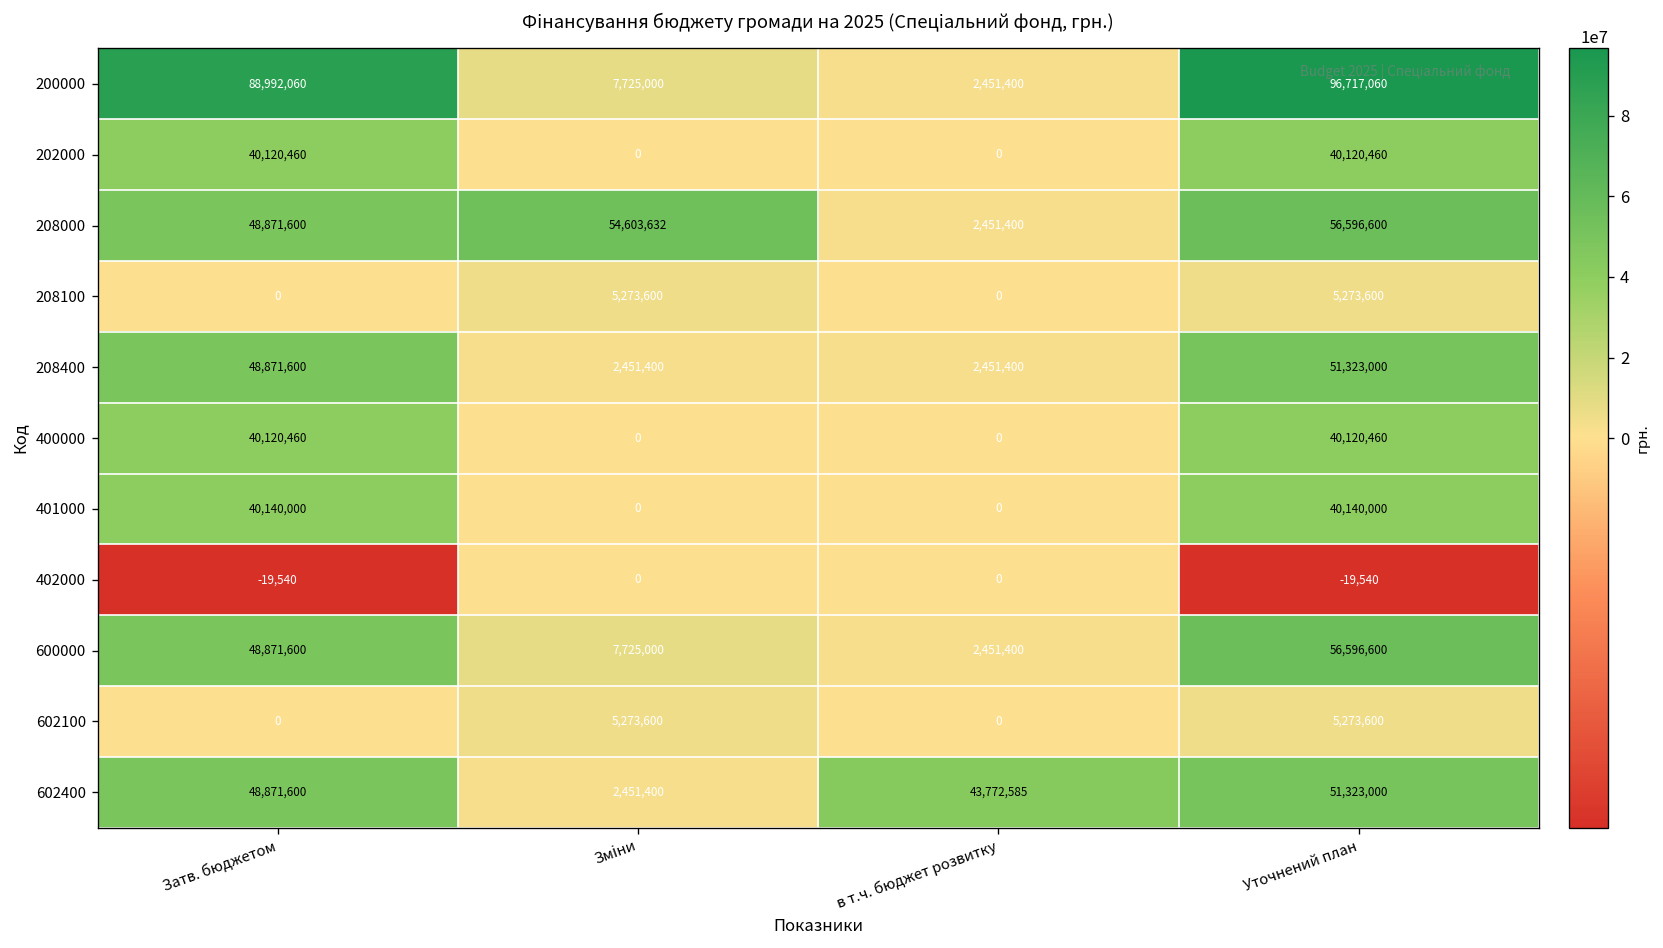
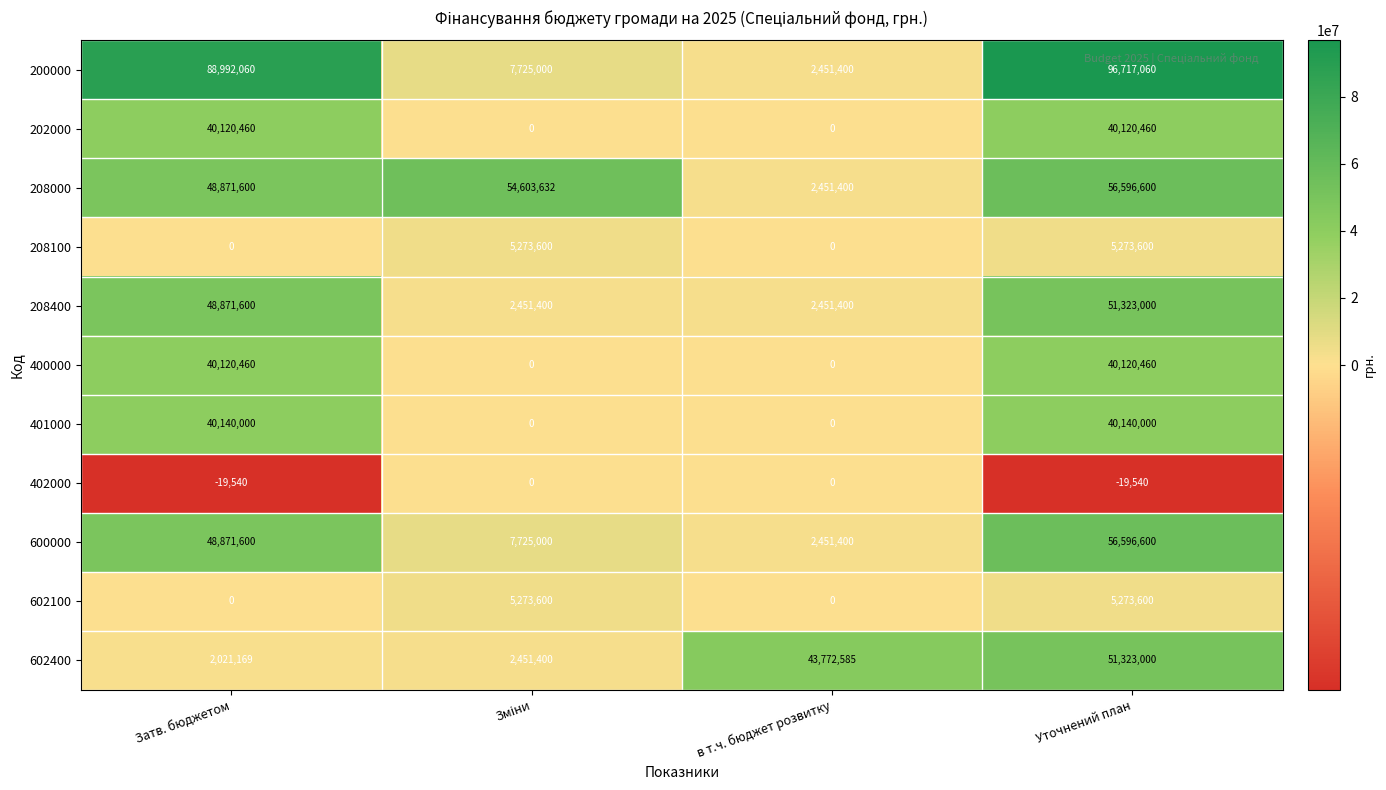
  {
    "200000": {
      "Затв. бюджетом": "88,992,060",
      "Зміни": "7,725,000",
      "в т.ч. бюджет розвитку": "2,451,400"
    },
    "202000": {
      "Затв. бюджетом": "40,120,460",
      "Зміни": "0",
      "в т.ч. бюджет розвитку": "0",
      "Уточнений план": "40,120,460"
    },
    "208000": {
      "Затв. бюджетом": "48,871,600",
      "Зміни": "54,603,632",
      "в т.ч. бюджет розвитку": "2,451,400",
      "Уточнений план": "56,596,600"
    },
    "208100": {
      "Затв. бюджетом": "0",
      "Зміни": "5,273,600",
      "в т.ч. бюджет розвитку": "0",
      "Уточнений план": "5,273,600"
    },
    "208400": {
      "Затв. бюджетом": "48,871,600",
      "Зміни": "2,451,400",
      "в т.ч. бюджет розвитку": "2,451,400",
      "Уточнений план": "51,323,000"
    },
    "400000": {
      "Затв. бюджетом": "40,120,460",
      "Зміни": "0",
      "в т.ч. бюджет розвитку": "0",
      "Уточнений план": "40,120,460"
    },
    "401000": {
      "Затв. бюджетом": "40,140,000",
      "Зміни": "0",
      "в т.ч. бюджет розвитку": "0",
      "Уточнений план": "40,140,000"
    },
    "402000": {
      "Затв. бюджетом": "-19,540",
      "Зміни": "0",
      "в т.ч. бюджет розвитку": "0",
      "Уточнений план": "-19,540"
    },
    "600000": {
      "Затв. бюджетом": "48,871,600",
      "Зміни": "7,725,000",
      "в т.ч. бюджет розвитку": "2,451,400",
      "Уточнений план": "56,596,600"
    },
    "602100": {
      "Затв. бюджетом": "0",
      "Зміни": "5,273,600",
      "в т.ч. бюджет розвитку": "0",
      "Уточнений план": "5,273,600"
    },
    "602400": {
-     "Затв. бюджетом": "48,871,600",
+     "Затв. бюджетом": "2,021,169",
      "Зміни": "2,451,400",
      "в т.ч. бюджет розвитку": "43,772,585",
      "Уточнений план": "51,323,000"
    }
  }
